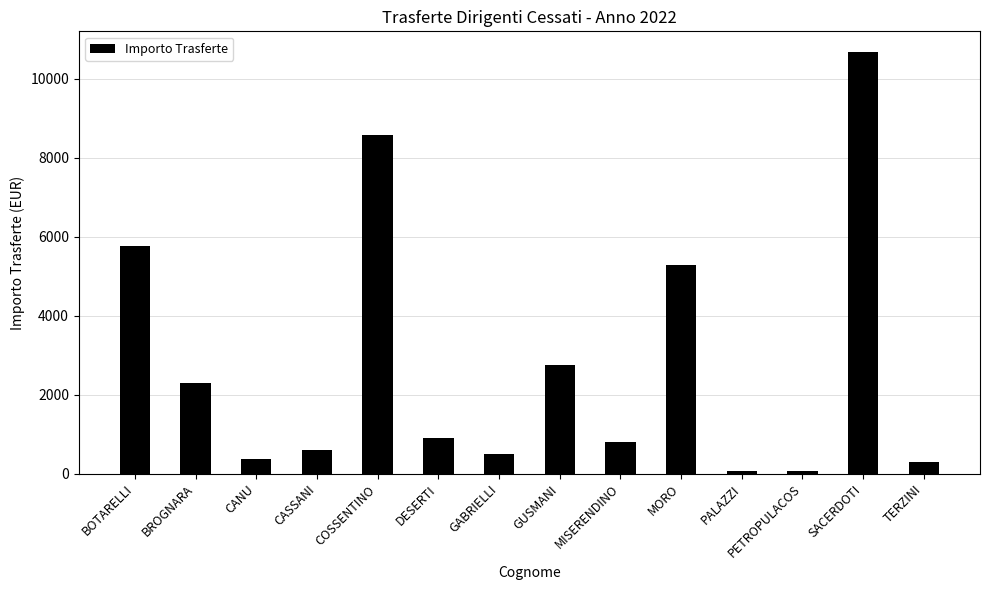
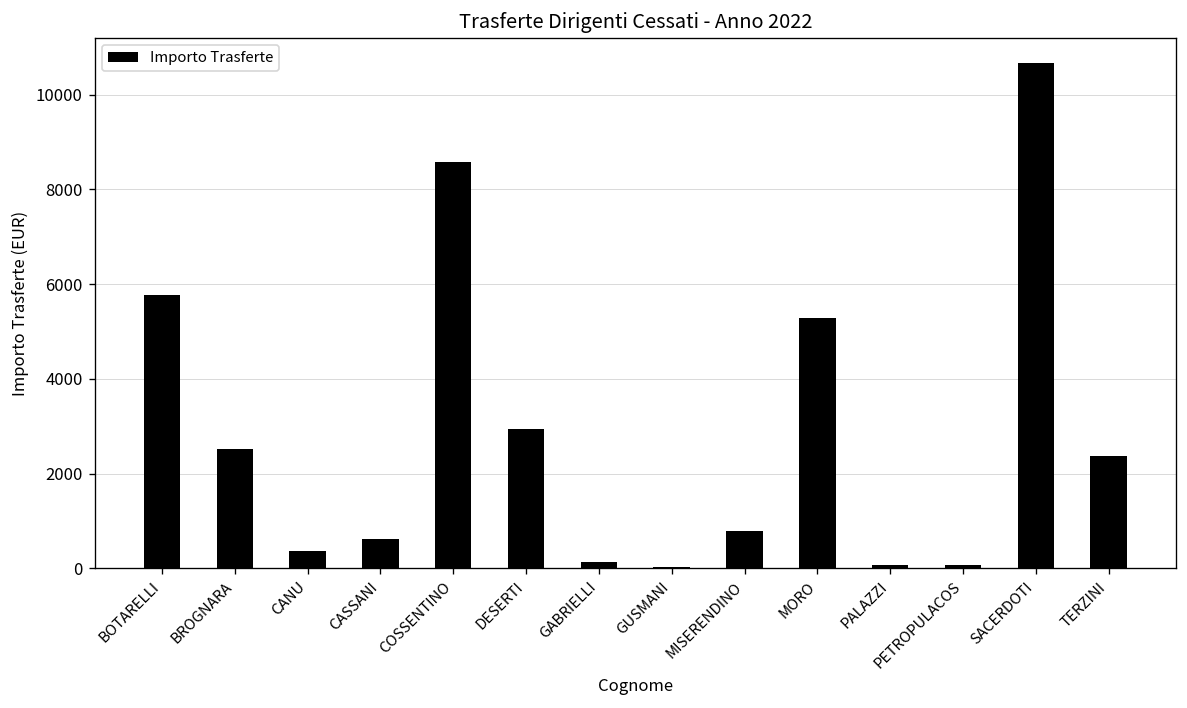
  {
    "BOTARELLI": 5800,
-   "BROGNARA": 2300,
+   "BROGNARA": 2500,
    "CANU": 400,
    "CASSANI": 600,
    "COSSENTINO": 8600,
-   "DESERTI": 900,
-   "GABRIELLI": 500,
-   "GUSMANI": 2800,
+   "DESERTI": 2900,
+   "GABRIELLI": 100,
+   "GUSMANI": 0,
    "MISERENDINO": 800,
    "MORO": 5300,
    "PALAZZI": 100,
    "PETROPULACOS": 100,
    "SACERDOTI": 10700,
-   "TERZINI": 300
+   "TERZINI": 2400
  }
